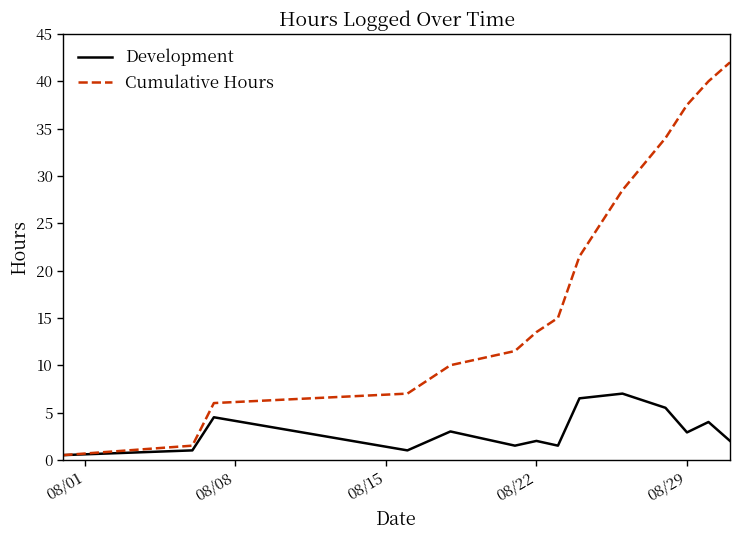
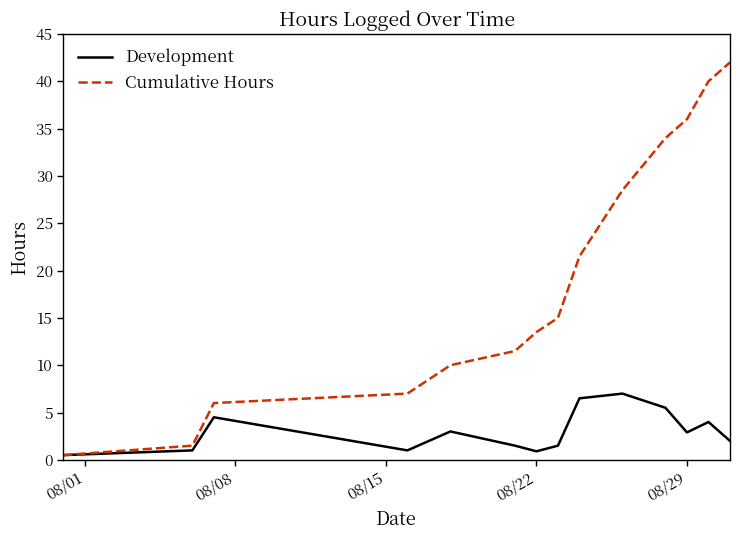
  {
    "Development": {
-     "08/22": 2,
+     "08/22": 1,
      "08/29": 3
    },
    "Cumulative Hours": {
      "08/22": 14,
-     "08/29": 38
+     "08/29": 36
    }
  }
